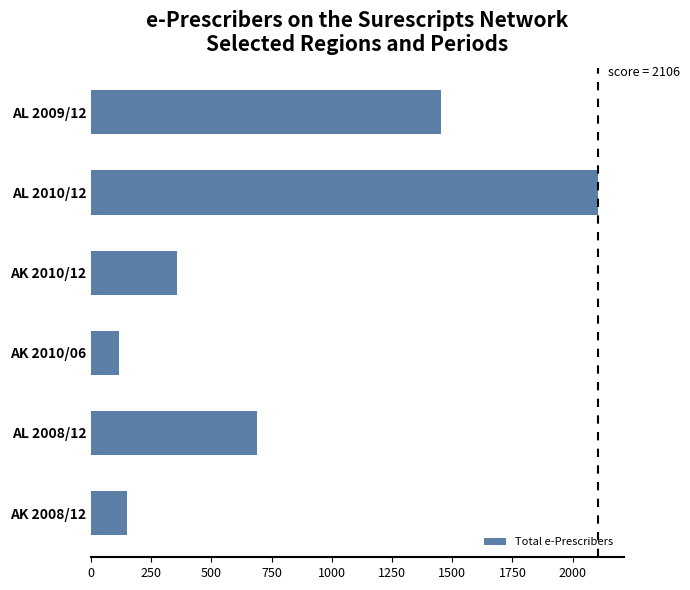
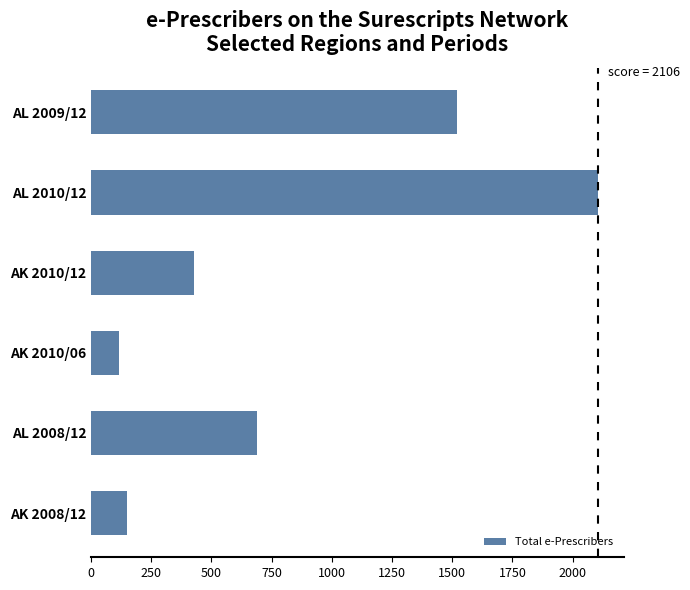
  {
-   "AL 2009/12": 1450,
+   "AL 2009/12": 1520,
    "AL 2010/12": 2110,
-   "AK 2010/12": 360,
+   "AK 2010/12": 430,
    "AK 2010/06": 120,
    "AL 2008/12": 690,
    "AK 2008/12": 150
  }
